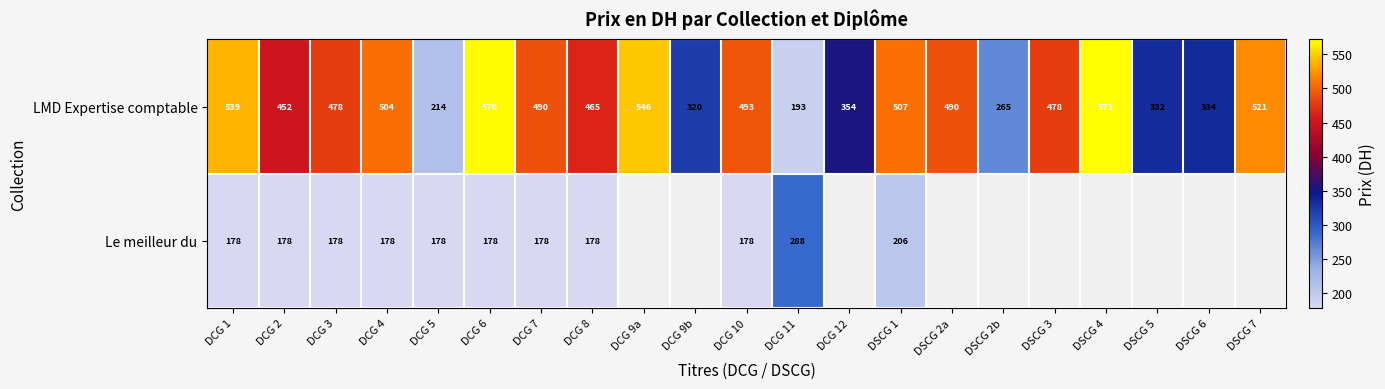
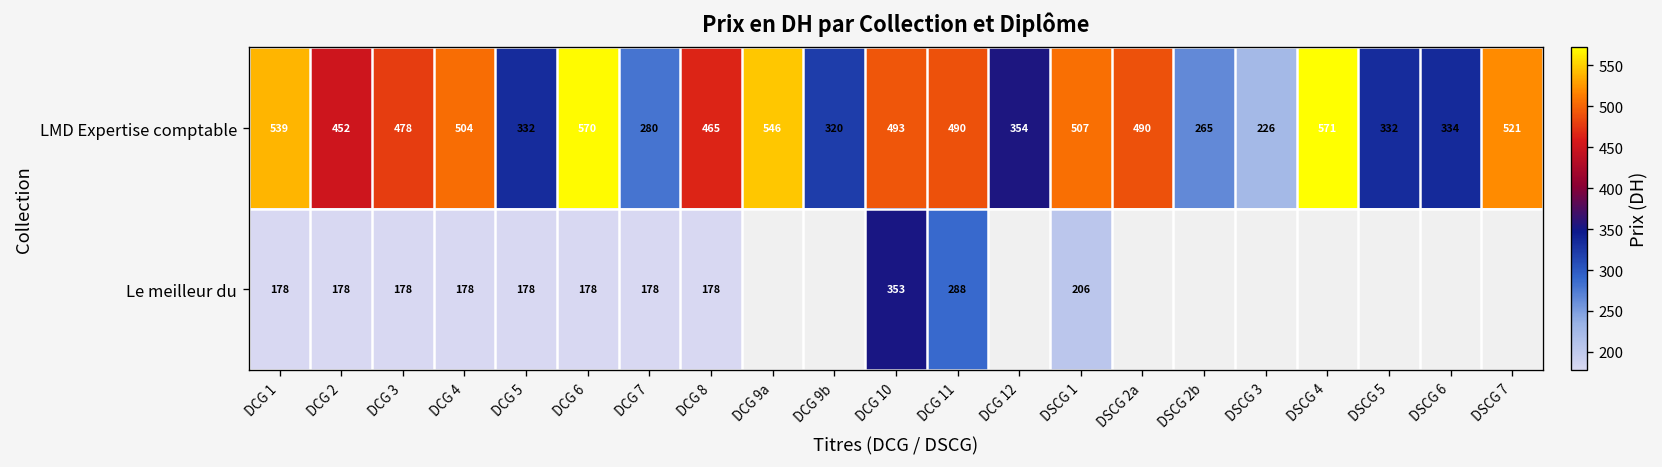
  {
    "LMD Expertise comptable": {
      "DCG 1": 539,
      "DCG 2": 452,
      "DCG 3": 478,
      "DCG 4": 504,
-     "DCG 5": 214,
+     "DCG 5": 332,
      "DCG 6": 570,
-     "DCG 7": 490,
+     "DCG 7": 280,
      "DCG 8": 465,
      "DCG 9a": 546,
      "DCG 9b": 320,
      "DCG 10": 493,
-     "DCG 11": 193,
+     "DCG 11": 490,
      "DCG 12": 354,
      "DSCG 1": 507,
      "DSCG 2a": 490,
      "DSCG 2b": 265,
-     "DSCG 3": 478,
+     "DSCG 3": 226,
      "DSCG 4": 571,
      "DSCG 5": 332,
      "DSCG 6": 334,
      "DSCG 7": 521
    },
    "Le meilleur du": {
      "DCG 1": 178,
      "DCG 2": 178,
      "DCG 3": 178,
      "DCG 4": 178,
      "DCG 5": 178,
      "DCG 6": 178,
      "DCG 7": 178,
      "DCG 8": 178,
-     "DCG 10": 178,
+     "DCG 10": 353,
      "DCG 11": 288,
      "DSCG 1": 206
    }
  }
